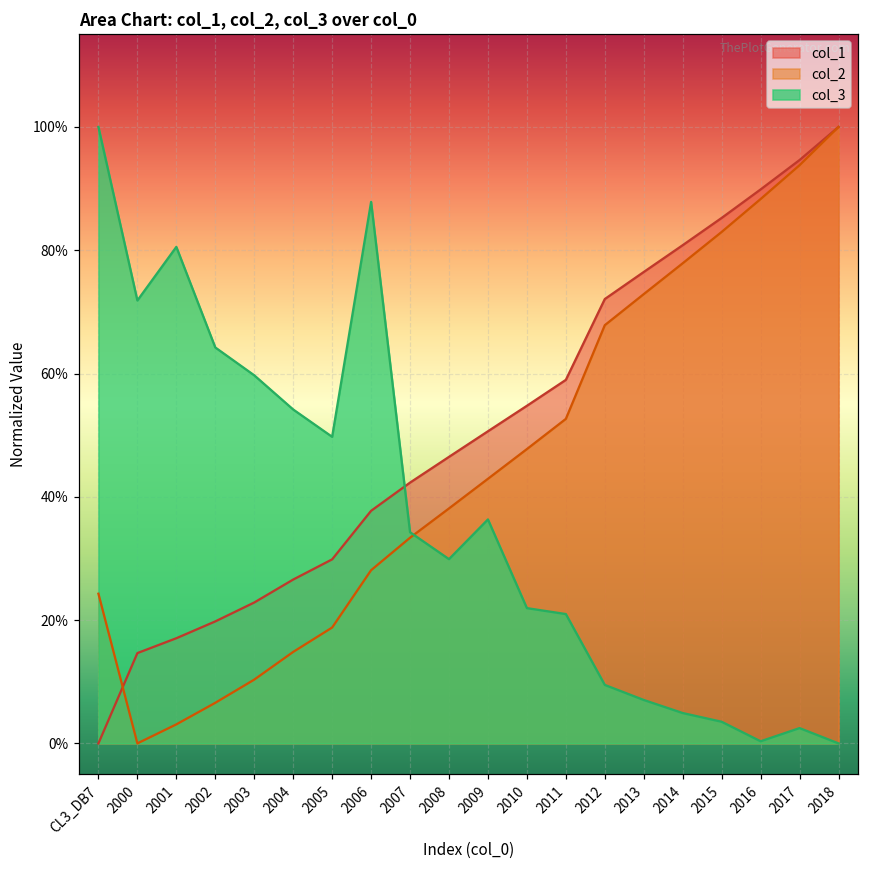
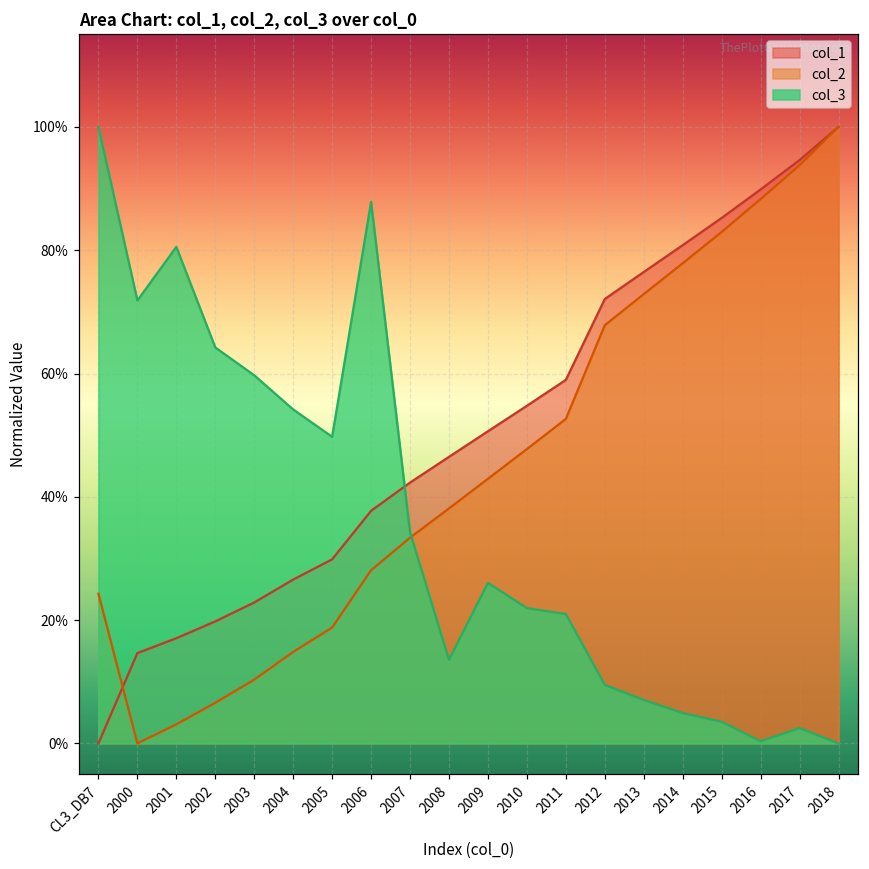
  {
    "col_3": {
      "CL3_DB7": "100%",
      "2000": "72%",
      "2001": "81%",
      "2002": "64%",
      "2003": "60%",
      "2004": "54%",
      "2005": "50%",
      "2006": "88%",
      "2007": "34%",
-     "2008": "30%",
-     "2009": "36%",
+     "2008": "14%",
+     "2009": "26%",
      "2010": "22%",
      "2011": "21%",
      "2012": "9%",
      "2013": "7%",
      "2014": "5%",
      "2015": "4%",
      "2016": "0%",
      "2017": "2%",
      "2018": "0%"
    }
  }
